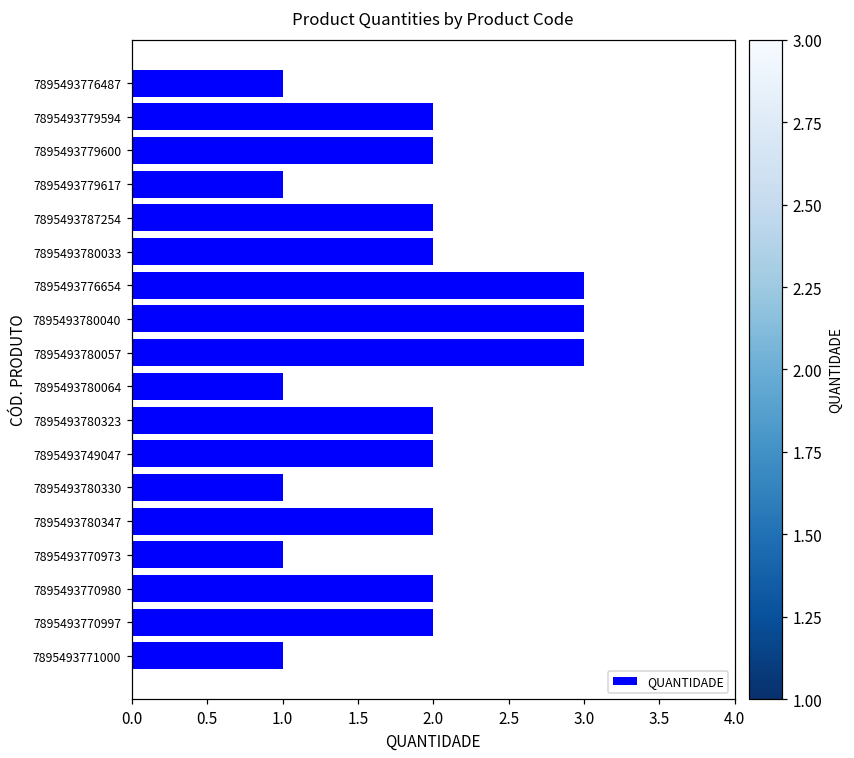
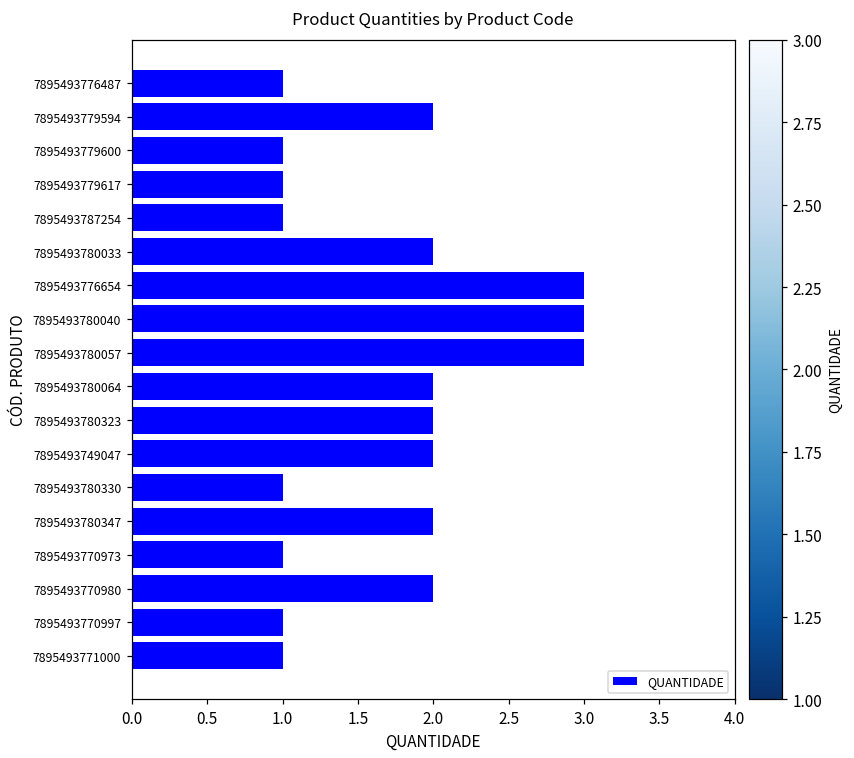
  {
    "7895493776487": 1,
    "7895493779594": 2,
-   "7895493779600": 2,
+   "7895493779600": 1,
    "7895493779617": 1,
-   "7895493787254": 2,
+   "7895493787254": 1,
    "7895493780033": 2,
    "7895493776654": 3,
    "7895493780040": 3,
    "7895493780057": 3,
-   "7895493780064": 1,
+   "7895493780064": 2,
    "7895493780323": 2,
    "7895493749047": 2,
    "7895493780330": 1,
    "7895493780347": 2,
    "7895493770973": 1,
    "7895493770980": 2,
-   "7895493770997": 2,
+   "7895493770997": 1,
    "7895493771000": 1
  }
